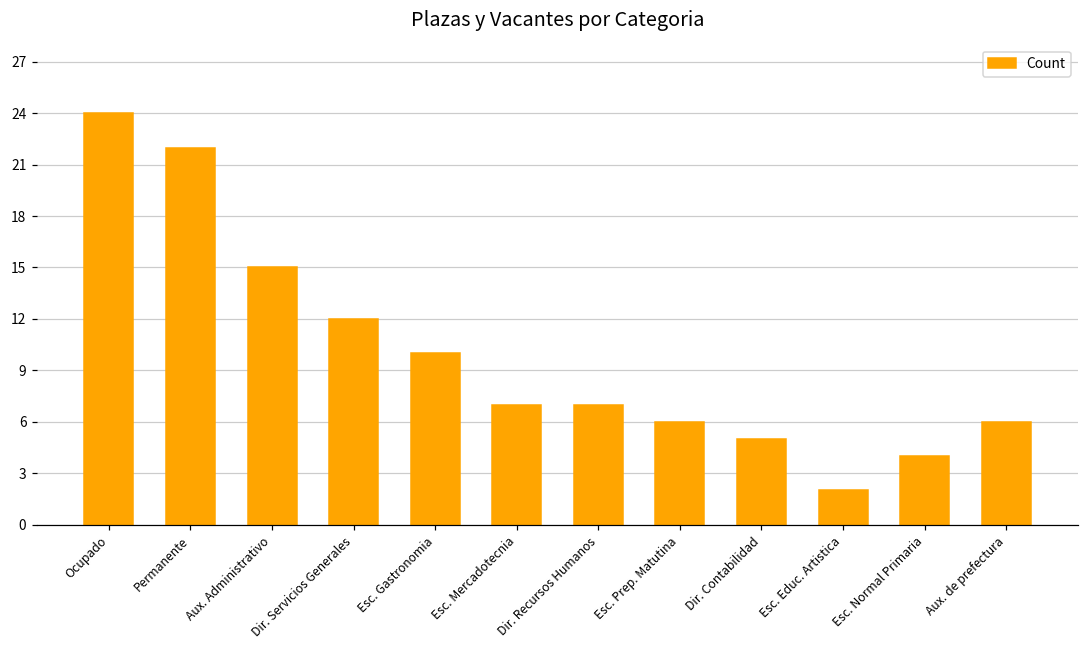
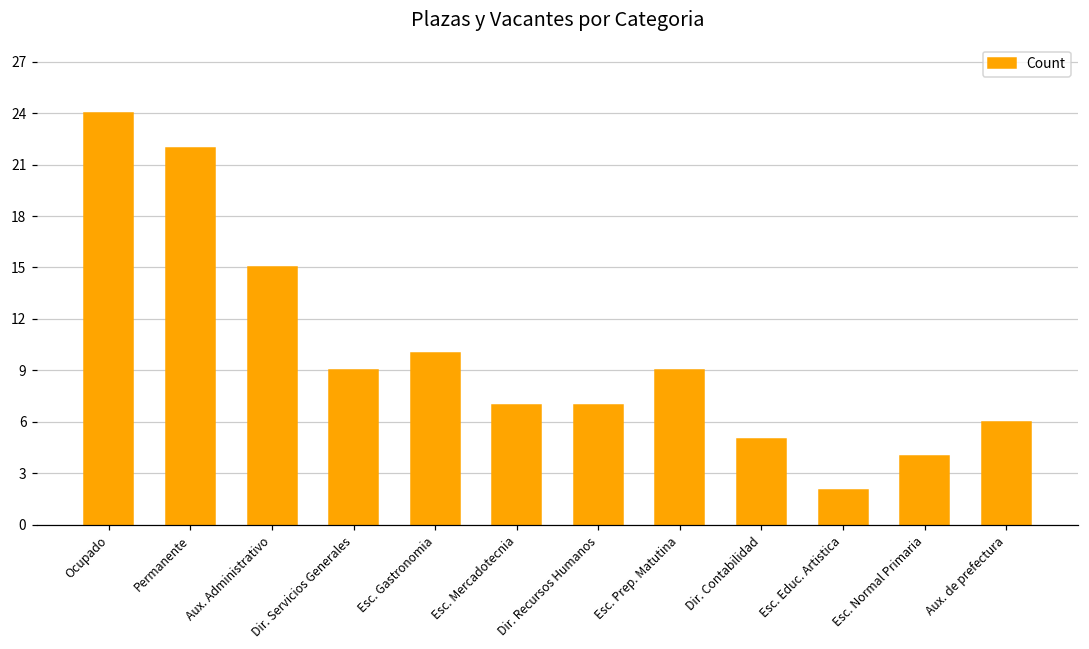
  {
    "Ocupado": 24,
    "Permanente": 22,
    "Aux. Administrativo": 15,
-   "Dir. Servicios Generales": 12,
+   "Dir. Servicios Generales": 9,
    "Esc. Gastronomia": 10,
    "Esc. Mercadotecnia": 7,
    "Dir. Recursos Humanos": 7,
-   "Esc. Prep. Matutina": 6,
+   "Esc. Prep. Matutina": 9,
    "Dir. Contabilidad": 5,
    "Esc. Educ. Artistica": 2,
    "Esc. Normal Primaria": 4,
    "Aux. de prefectura": 6
  }
